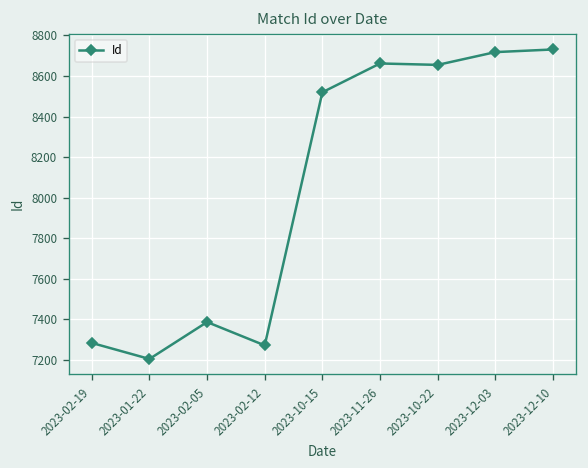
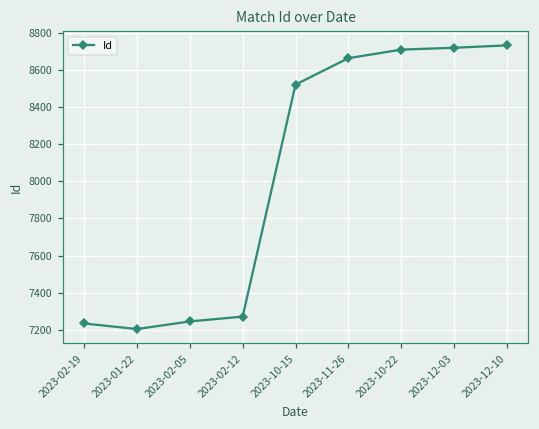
  {
-   "2023-02-19": 7280,
+   "2023-02-19": 7240,
    "2023-01-22": 7210,
-   "2023-02-05": 7390,
+   "2023-02-05": 7250,
    "2023-02-12": 7270,
    "2023-10-15": 8520,
    "2023-11-26": 8660,
-   "2023-10-22": 8660,
+   "2023-10-22": 8710,
    "2023-12-03": 8720,
    "2023-12-10": 8730
  }
